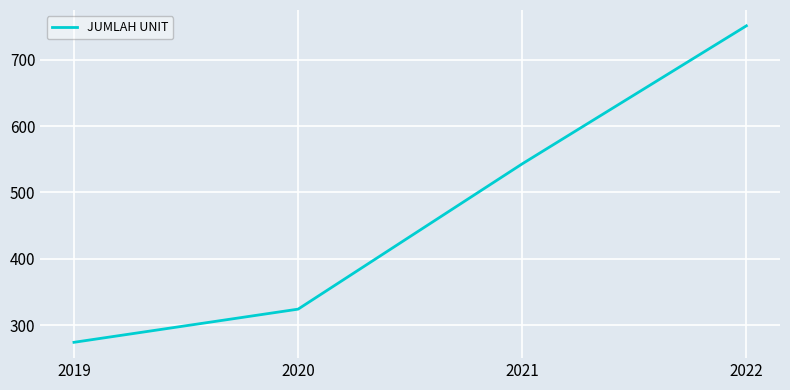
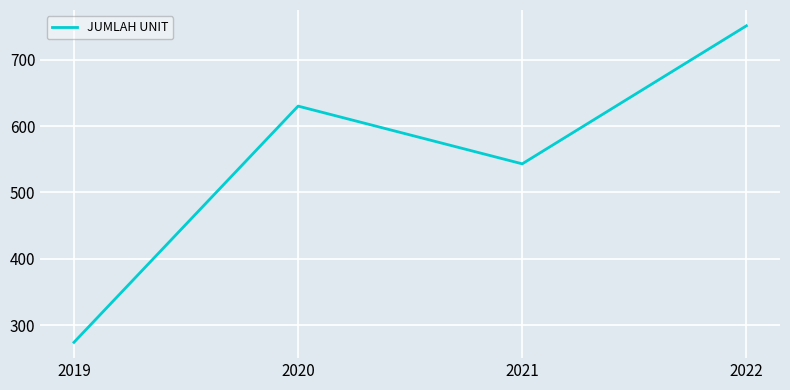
  {
    "2019": 270,
-   "2020": 320,
+   "2020": 630,
    "2021": 540,
    "2022": 750
  }
